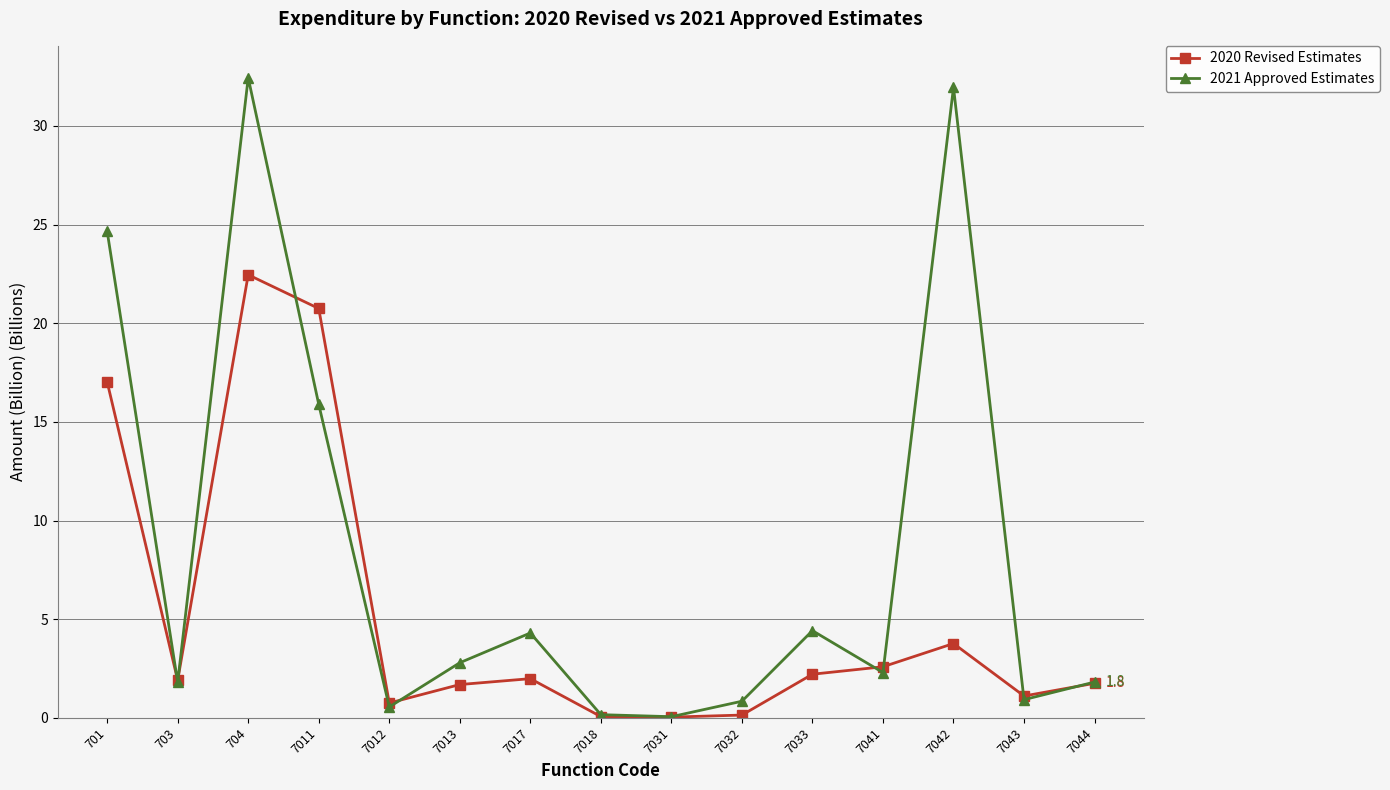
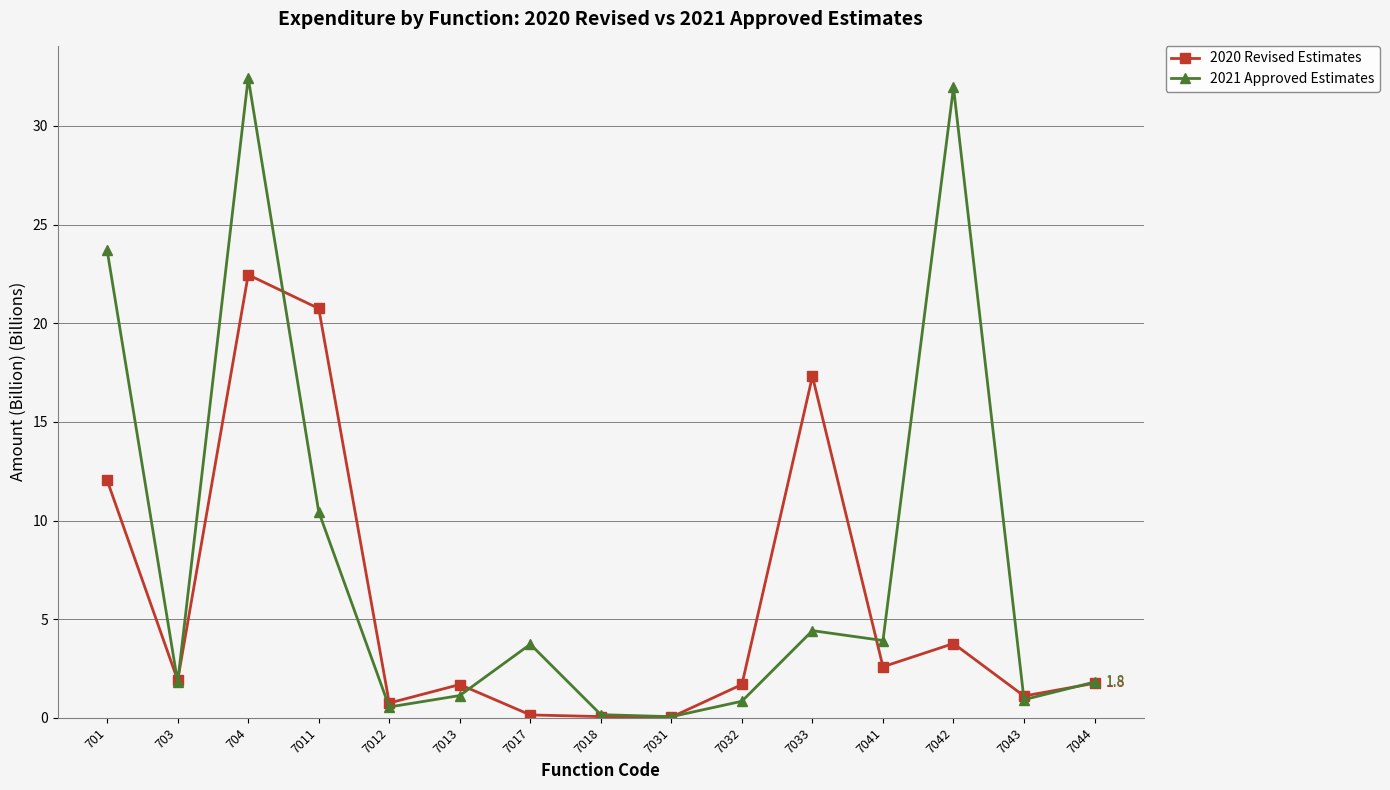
  {
    "2020 Revised Estimates": {
-     "701": 17.0,
+     "701": 12.0,
      "704": 22.5,
      "7011": 20.7,
      "7012": 0.8,
      "7013": 1.7,
-     "7017": 2.0,
-     "7032": 0.1,
-     "7033": 2.2,
+     "7017": 0.1,
+     "7032": 1.7,
+     "7033": 17.3,
      "7041": 2.6,
      "7042": 3.8,
      "7043": 1.1
    },
    "2021 Approved Estimates": {
-     "701": 24.7,
+     "701": 23.7,
      "704": 32.4,
-     "7011": 15.9,
+     "7011": 10.4,
      "7012": 0.6,
-     "7013": 2.8,
-     "7017": 4.3,
+     "7013": 1.1,
+     "7017": 3.7,
      "7032": 0.8,
      "7033": 4.4,
-     "7041": 2.3,
+     "7041": 3.9,
      "7042": 32.0,
      "7043": 0.9
    }
  }
